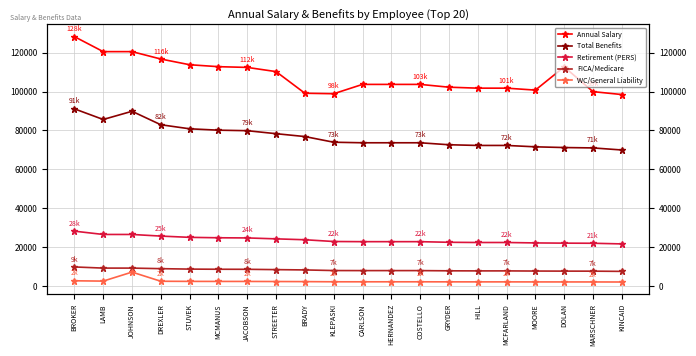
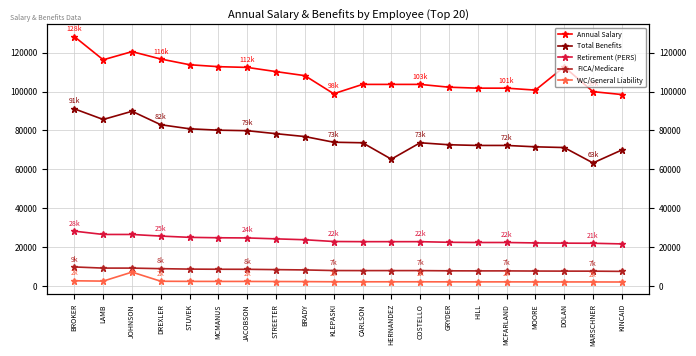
  {
    "Annual Salary": {
-     "LAMB": "121000",
+     "LAMB": "116000",
      "JOHNSON": "121000",
      "STUVEK": "114000",
      "MCMANUS": "113000",
      "STREETER": "110000",
-     "BRADY": "99000",
+     "BRADY": "108000",
      "CARLSON": "104000",
      "HERNANDEZ": "104000",
      "GRYDER": "102000",
      "HILL": "102000",
      "KINCAID": "98000"
    },
    "Total Benefits": {
      "BROKER": "91k",
-     "HERNANDEZ": "74000",
+     "HERNANDEZ": "65000",
      "GRYDER": "73k",
      "MCFARLAND": "72k",
-     "MARSCHNER": "71k"
+     "MARSCHNER": "63k"
    },
    "WC/General Liability": {
      "BROKER": "3000",
      "LAMB": "3000",
      "JOHNSON": "7000"
    }
  }
